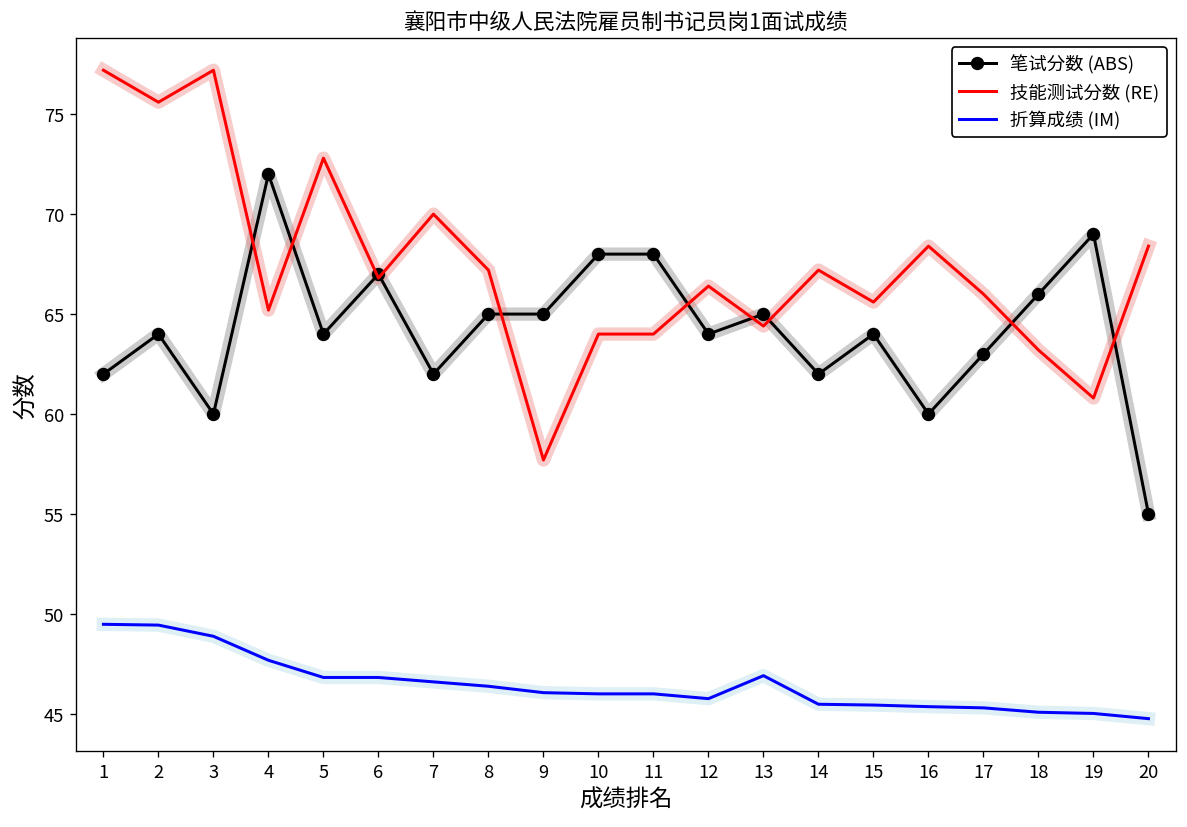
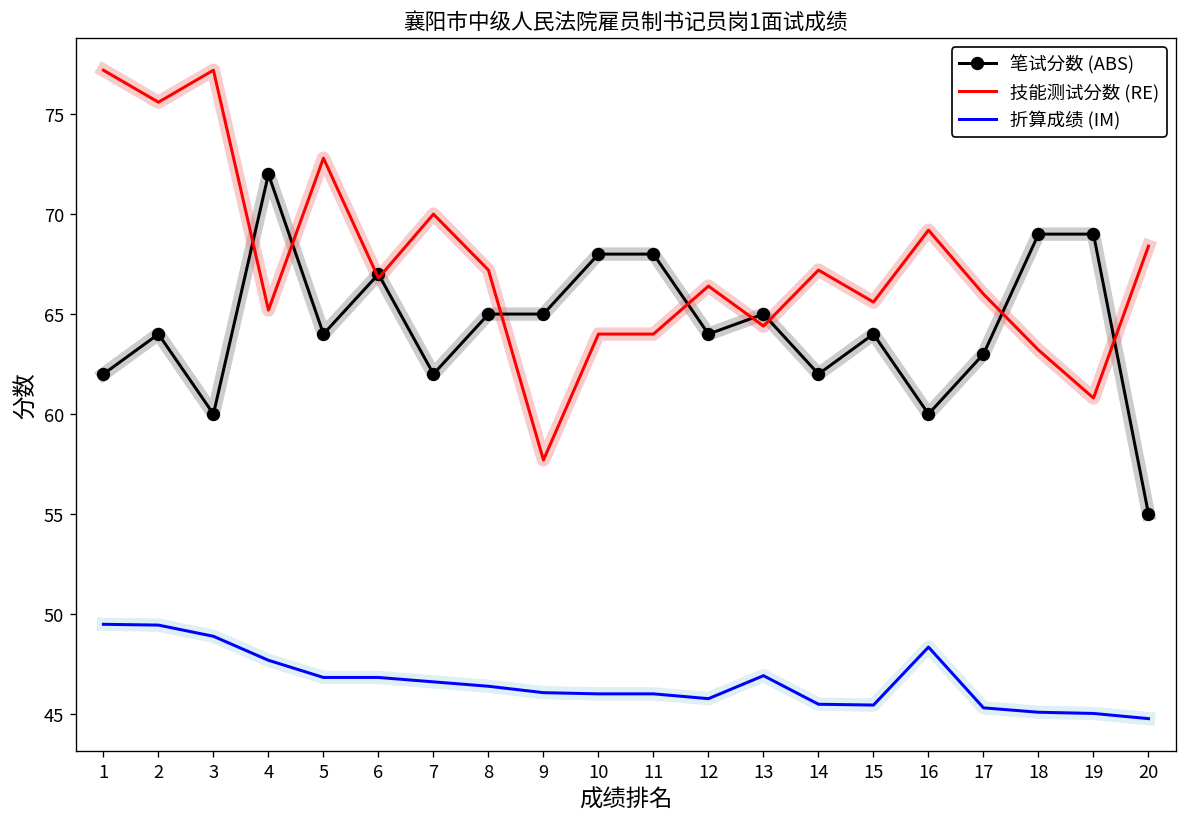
  {
    "笔试分数 (ABS)": {
      "1": 62,
      "2": 64,
      "3": 60,
      "4": 72,
      "5": 64,
      "6": 67,
      "7": 62,
      "8": 65,
      "9": 65,
      "10": 68,
      "11": 68,
      "12": 64,
      "13": 65,
      "14": 62,
      "15": 64,
      "16": 60,
      "17": 63,
-     "18": 66,
+     "18": 69,
      "19": 69,
      "20": 55
    },
    "技能测试分数 (RE)": {
      "1": 77.2,
      "2": 75.6,
      "3": 77.2,
      "4": 65.2,
      "5": 72.8,
      "6": 66.8,
      "7": 70.0,
      "8": 67.2,
      "9": 57.7,
      "10": 64.0,
      "11": 64.0,
      "12": 66.4,
      "13": 64.4,
      "14": 67.2,
      "15": 65.6,
-     "16": 68.4,
+     "16": 69.2,
      "17": 66.0,
      "18": 63.2,
      "19": 60.8,
      "20": 68.4
    },
    "折算成绩 (IM)": {
      "1": 49.5,
      "2": 49.4,
      "3": 48.9,
      "4": 47.7,
      "5": 46.8,
      "6": 46.8,
      "7": 46.6,
      "8": 46.4,
      "9": 46.1,
      "10": 46.0,
      "11": 46.0,
      "12": 45.8,
      "13": 46.9,
      "14": 45.5,
      "15": 45.4,
-     "16": 45.4,
+     "16": 48.3,
      "17": 45.3,
      "18": 45.1,
      "19": 45.0,
      "20": 44.8
    }
  }
